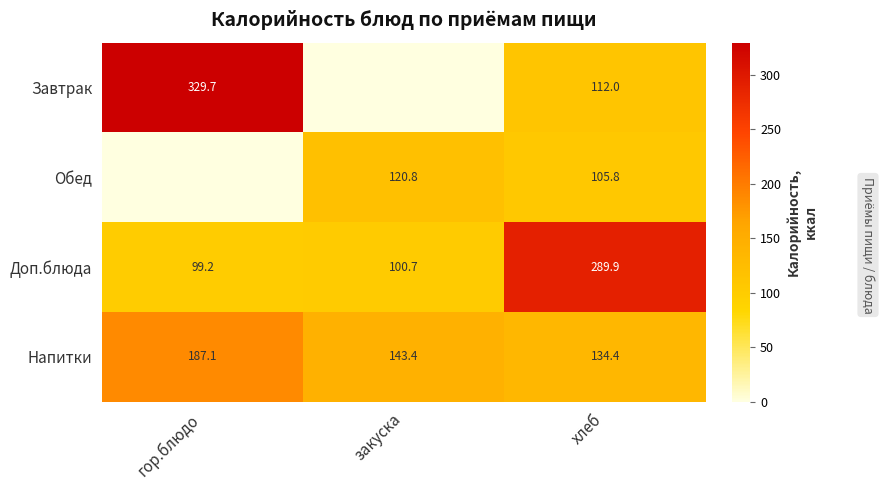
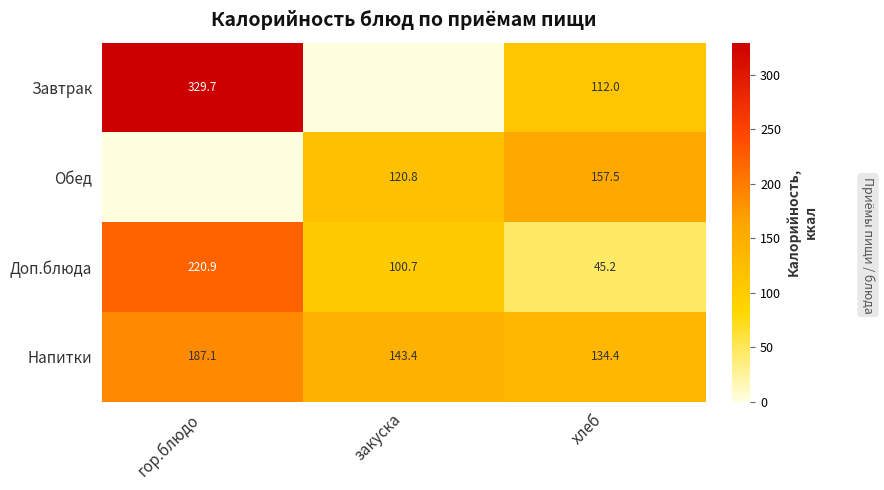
  {
    "Завтрак": {
      "гор.блюдо": 329.7,
      "хлеб": 112.0
    },
    "Обед": {
      "закуска": 120.8,
-     "хлеб": 105.8
+     "хлеб": 157.5
    },
    "Доп.блюда": {
-     "гор.блюдо": 99.2,
+     "гор.блюдо": 220.9,
      "закуска": 100.7,
-     "хлеб": 289.9
+     "хлеб": 45.2
    },
    "Напитки": {
      "гор.блюдо": 187.1,
      "закуска": 143.4,
      "хлеб": 134.4
    }
  }
